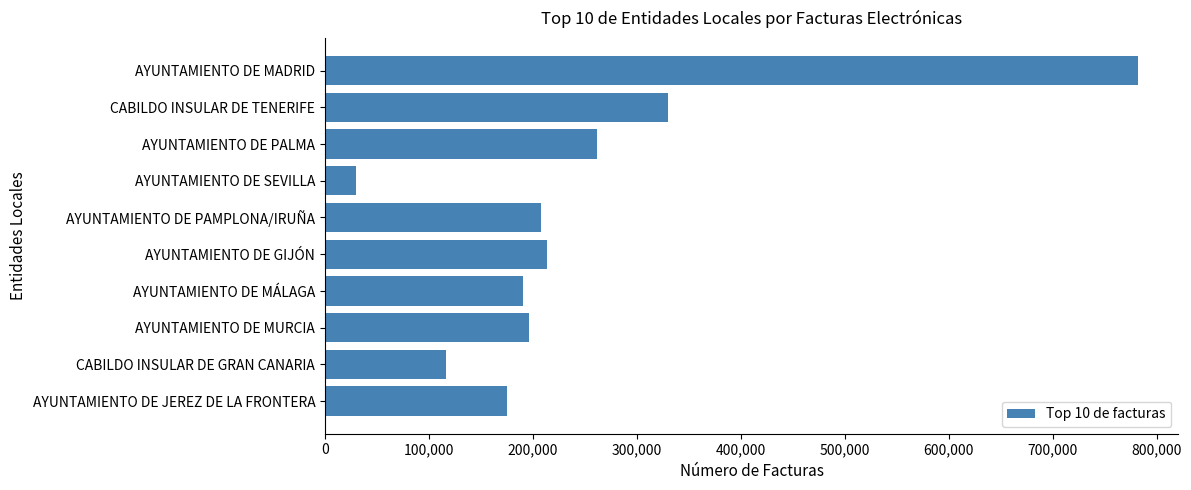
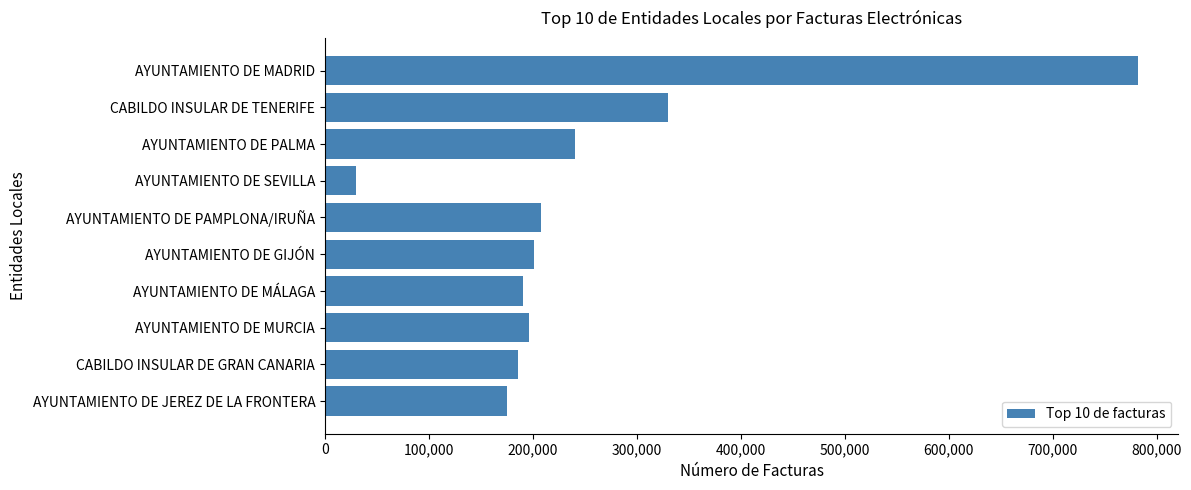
  {
    "AYUNTAMIENTO DE MADRID": "782,000",
    "CABILDO INSULAR DE TENERIFE": "330,000",
-   "AYUNTAMIENTO DE PALMA": "261,000",
+   "AYUNTAMIENTO DE PALMA": "240,000",
    "AYUNTAMIENTO DE SEVILLA": "29,000",
    "AYUNTAMIENTO DE PAMPLONA/IRUÑA": "207,000",
-   "AYUNTAMIENTO DE GIJÓN": "214,000",
+   "AYUNTAMIENTO DE GIJÓN": "201,000",
    "AYUNTAMIENTO DE MÁLAGA": "190,000",
    "AYUNTAMIENTO DE MURCIA": "196,000",
-   "CABILDO INSULAR DE GRAN CANARIA": "116,000",
+   "CABILDO INSULAR DE GRAN CANARIA": "185,000",
    "AYUNTAMIENTO DE JEREZ DE LA FRONTERA": "175,000"
  }
